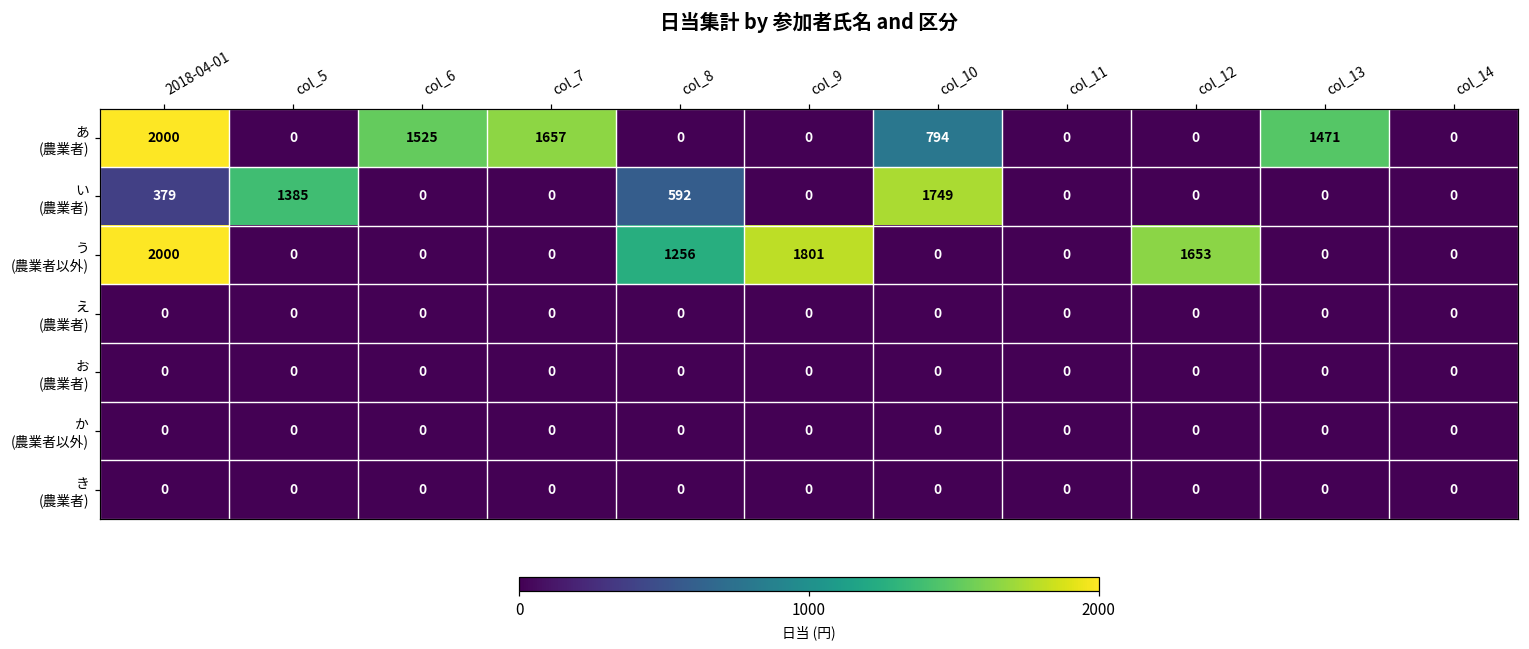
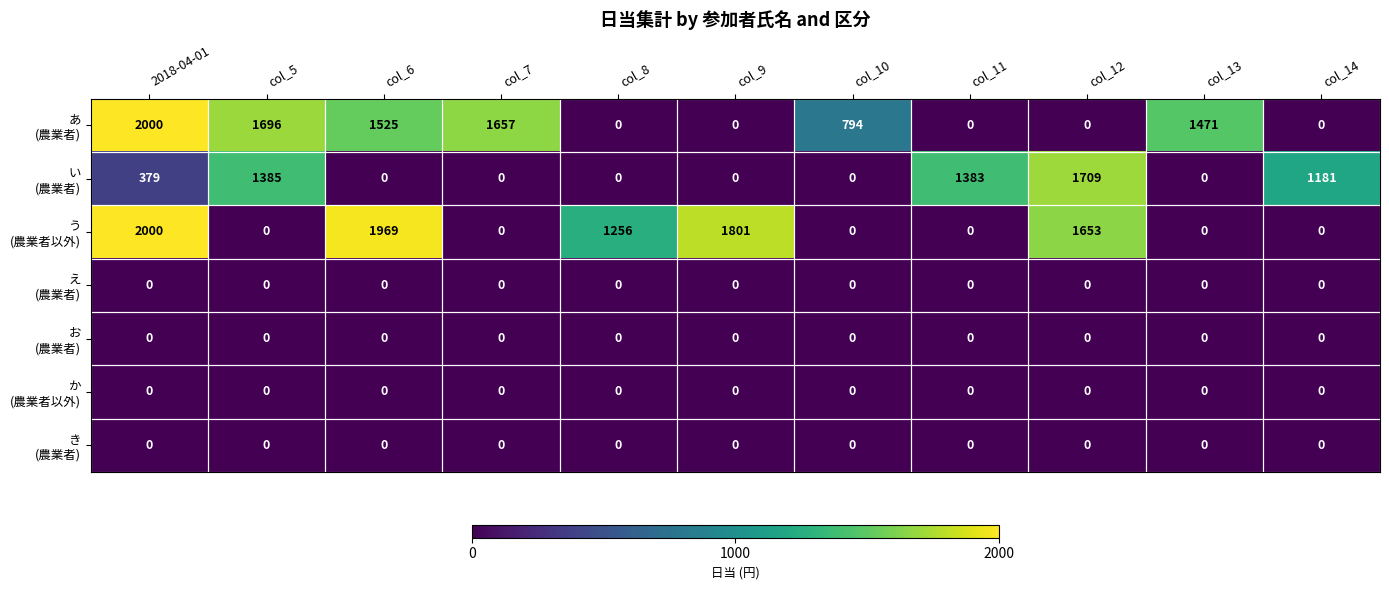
  {
    "あ (農業者)": {
      "2018-04-01": 2000,
-     "col_5": 0,
+     "col_5": 1696,
      "col_6": 1525,
      "col_7": 1657,
      "col_8": 0,
      "col_9": 0,
      "col_10": 794,
      "col_11": 0,
      "col_12": 0,
      "col_13": 1471,
      "col_14": 0
    },
    "い (農業者)": {
      "2018-04-01": 379,
      "col_5": 1385,
      "col_6": 0,
      "col_7": 0,
-     "col_8": 592,
+     "col_8": 0,
      "col_9": 0,
-     "col_10": 1749,
-     "col_11": 0,
-     "col_12": 0,
+     "col_10": 0,
+     "col_11": 1383,
+     "col_12": 1709,
      "col_13": 0,
-     "col_14": 0
+     "col_14": 1181
    },
    "う (農業者以外)": {
      "2018-04-01": 2000,
      "col_5": 0,
-     "col_6": 0,
+     "col_6": 1969,
      "col_7": 0,
      "col_8": 1256,
      "col_9": 1801,
      "col_10": 0,
      "col_11": 0,
      "col_12": 1653,
      "col_13": 0,
      "col_14": 0
    },
    "え (農業者)": {
      "2018-04-01": 0,
      "col_5": 0,
      "col_6": 0,
      "col_7": 0,
      "col_8": 0,
      "col_9": 0,
      "col_10": 0,
      "col_11": 0,
      "col_12": 0,
      "col_13": 0,
      "col_14": 0
    },
    "お (農業者)": {
      "2018-04-01": 0,
      "col_5": 0,
      "col_6": 0,
      "col_7": 0,
      "col_8": 0,
      "col_9": 0,
      "col_10": 0,
      "col_11": 0,
      "col_12": 0,
      "col_13": 0,
      "col_14": 0
    },
    "か (農業者以外)": {
      "2018-04-01": 0,
      "col_5": 0,
      "col_6": 0,
      "col_7": 0,
      "col_8": 0,
      "col_9": 0,
      "col_10": 0,
      "col_11": 0,
      "col_12": 0,
      "col_13": 0,
      "col_14": 0
    },
    "き (農業者)": {
      "2018-04-01": 0,
      "col_5": 0,
      "col_6": 0,
      "col_7": 0,
      "col_8": 0,
      "col_9": 0,
      "col_10": 0,
      "col_11": 0,
      "col_12": 0,
      "col_13": 0,
      "col_14": 0
    }
  }
